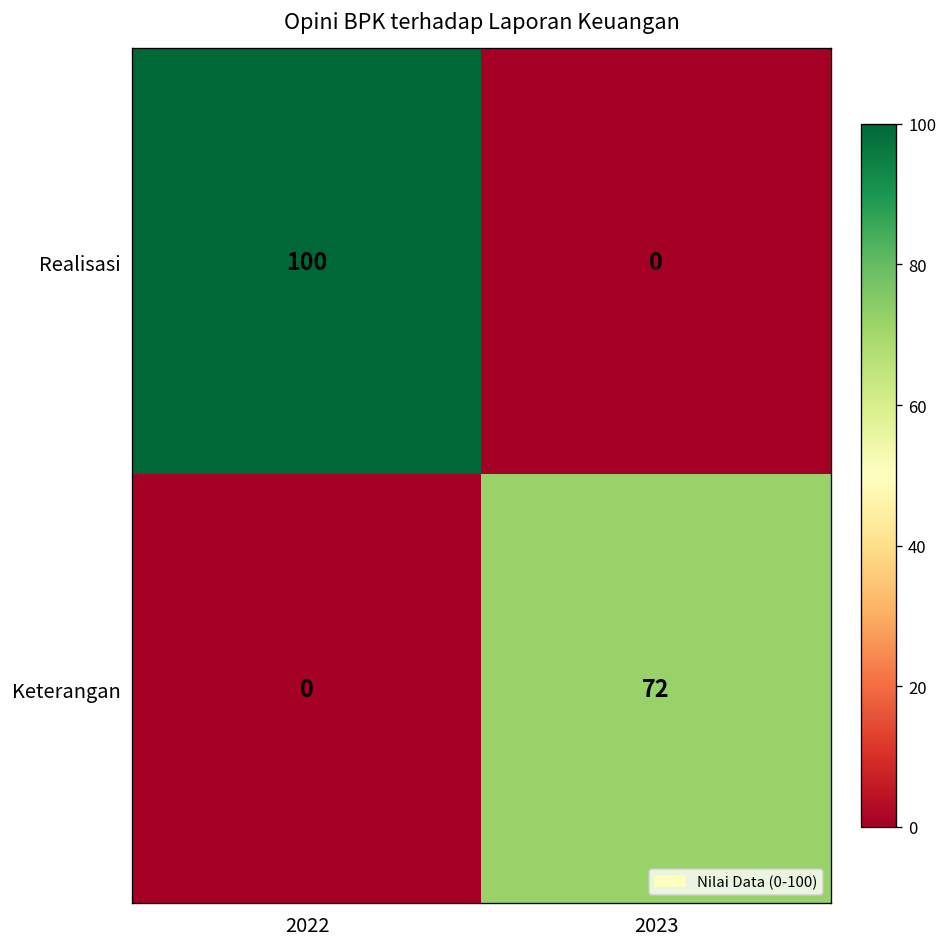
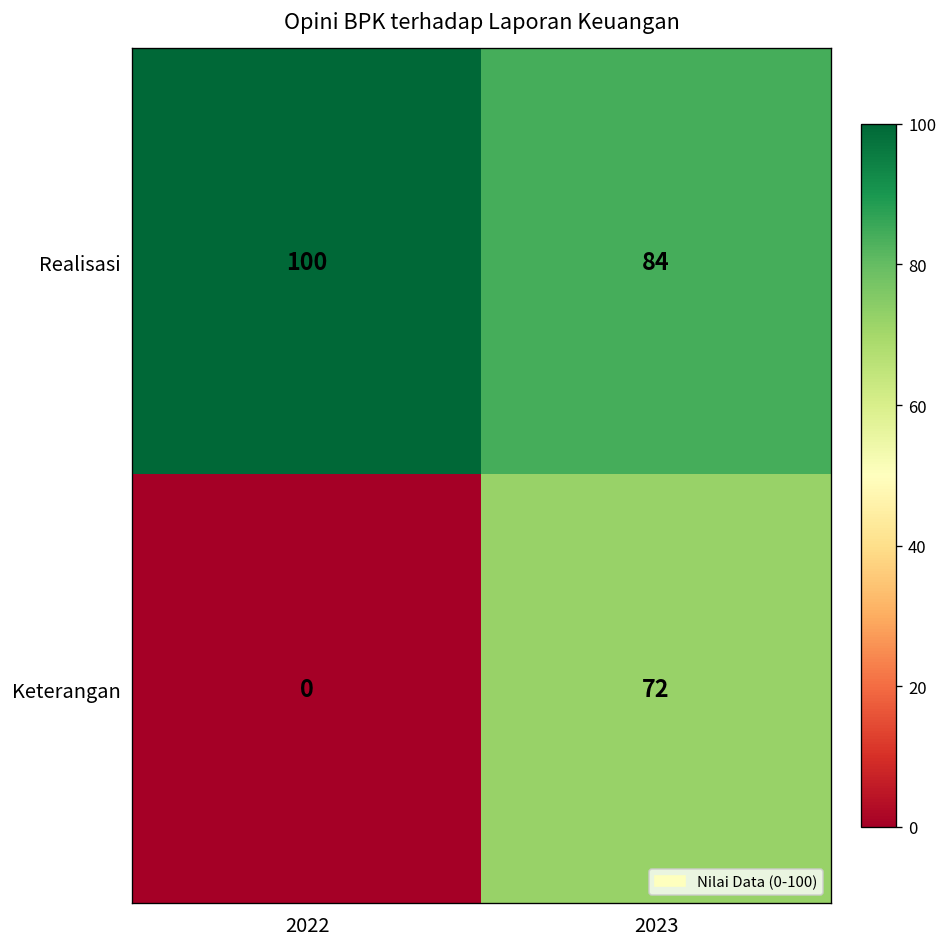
  {
    "Realisasi": {
      "2022": 100,
-     "2023": 0
+     "2023": 84
    },
    "Keterangan": {
      "2022": 0,
      "2023": 72
    }
  }
